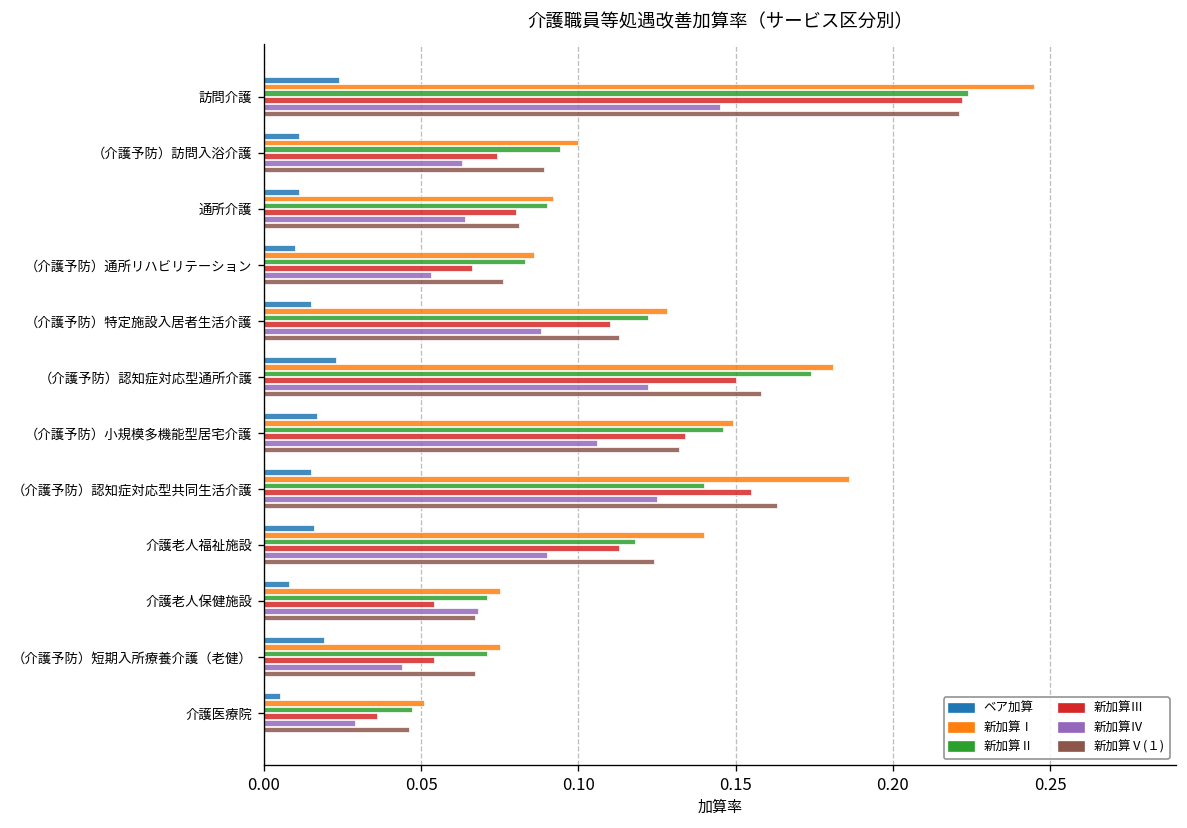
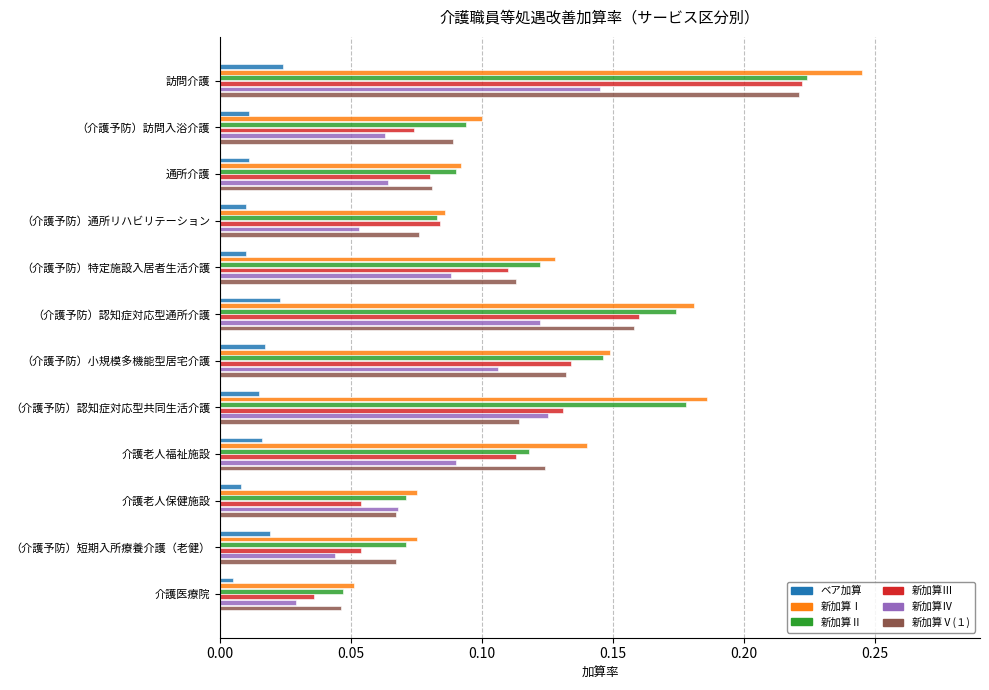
  {
    "ベア加算": {
      "訪問介護": 0.024,
      "（介護予防）訪問入浴介護": 0.011,
      "通所介護": 0.011,
      "（介護予防）通所リハビリテーション": 0.010,
-     "（介護予防）特定施設入居者生活介護": 0.015,
+     "（介護予防）特定施設入居者生活介護": 0.010,
      "（介護予防）認知症対応型通所介護": 0.023,
      "（介護予防）小規模多機能型居宅介護": 0.017,
      "（介護予防）認知症対応型共同生活介護": 0.015,
      "介護老人福祉施設": 0.016,
      "介護老人保健施設": 0.008,
      "（介護予防）短期入所療養介護（老健）": 0.019,
      "介護医療院": 0.005
    },
    "新加算Ⅰ": {
      "訪問介護": 0.245,
      "（介護予防）訪問入浴介護": 0.100,
      "通所介護": 0.092,
      "（介護予防）通所リハビリテーション": 0.086,
      "（介護予防）特定施設入居者生活介護": 0.128,
      "（介護予防）認知症対応型通所介護": 0.181,
      "（介護予防）小規模多機能型居宅介護": 0.149,
      "（介護予防）認知症対応型共同生活介護": 0.186,
      "介護老人福祉施設": 0.140,
      "介護老人保健施設": 0.075,
      "（介護予防）短期入所療養介護（老健）": 0.075,
      "介護医療院": 0.051
    },
    "新加算Ⅱ": {
      "訪問介護": 0.224,
      "（介護予防）訪問入浴介護": 0.094,
      "通所介護": 0.090,
      "（介護予防）通所リハビリテーション": 0.083,
      "（介護予防）特定施設入居者生活介護": 0.122,
      "（介護予防）認知症対応型通所介護": 0.174,
      "（介護予防）小規模多機能型居宅介護": 0.146,
-     "（介護予防）認知症対応型共同生活介護": 0.140,
+     "（介護予防）認知症対応型共同生活介護": 0.178,
      "介護老人福祉施設": 0.118,
      "介護老人保健施設": 0.071,
      "（介護予防）短期入所療養介護（老健）": 0.071,
      "介護医療院": 0.047
    },
    "新加算Ⅲ": {
      "訪問介護": 0.222,
      "（介護予防）訪問入浴介護": 0.074,
      "通所介護": 0.080,
-     "（介護予防）通所リハビリテーション": 0.066,
+     "（介護予防）通所リハビリテーション": 0.084,
      "（介護予防）特定施設入居者生活介護": 0.110,
-     "（介護予防）認知症対応型通所介護": 0.15,
+     "（介護予防）認知症対応型通所介護": 0.16,
      "（介護予防）小規模多機能型居宅介護": 0.134,
-     "（介護予防）認知症対応型共同生活介護": 0.155,
+     "（介護予防）認知症対応型共同生活介護": 0.131,
      "介護老人福祉施設": 0.113,
      "介護老人保健施設": 0.054,
      "（介護予防）短期入所療養介護（老健）": 0.054,
      "介護医療院": 0.036
    },
    "新加算Ⅳ": {
      "訪問介護": 0.145,
      "（介護予防）訪問入浴介護": 0.063,
      "通所介護": 0.064,
      "（介護予防）通所リハビリテーション": 0.053,
      "（介護予防）特定施設入居者生活介護": 0.088,
      "（介護予防）認知症対応型通所介護": 0.122,
      "（介護予防）小規模多機能型居宅介護": 0.106,
      "（介護予防）認知症対応型共同生活介護": 0.125,
      "介護老人福祉施設": 0.090,
      "介護老人保健施設": 0.068,
      "（介護予防）短期入所療養介護（老健）": 0.044,
      "介護医療院": 0.029
    },
    "新加算Ⅴ(１)": {
      "訪問介護": 0.221,
      "（介護予防）訪問入浴介護": 0.089,
      "通所介護": 0.081,
      "（介護予防）通所リハビリテーション": 0.076,
      "（介護予防）特定施設入居者生活介護": 0.113,
      "（介護予防）認知症対応型通所介護": 0.158,
      "（介護予防）小規模多機能型居宅介護": 0.132,
-     "（介護予防）認知症対応型共同生活介護": 0.163,
+     "（介護予防）認知症対応型共同生活介護": 0.114,
      "介護老人福祉施設": 0.124,
      "介護老人保健施設": 0.067,
      "（介護予防）短期入所療養介護（老健）": 0.067,
      "介護医療院": 0.046
    }
  }
